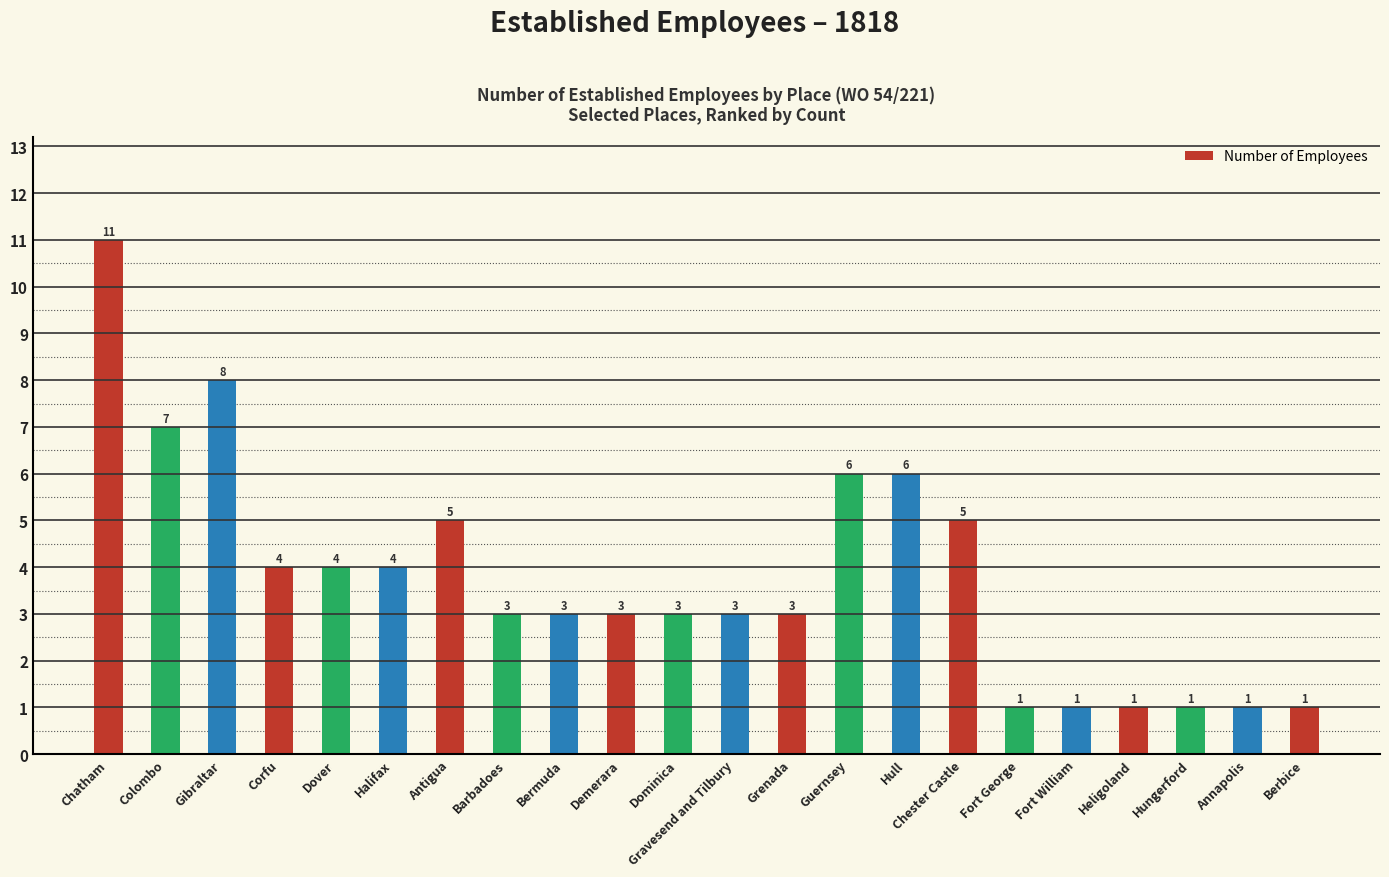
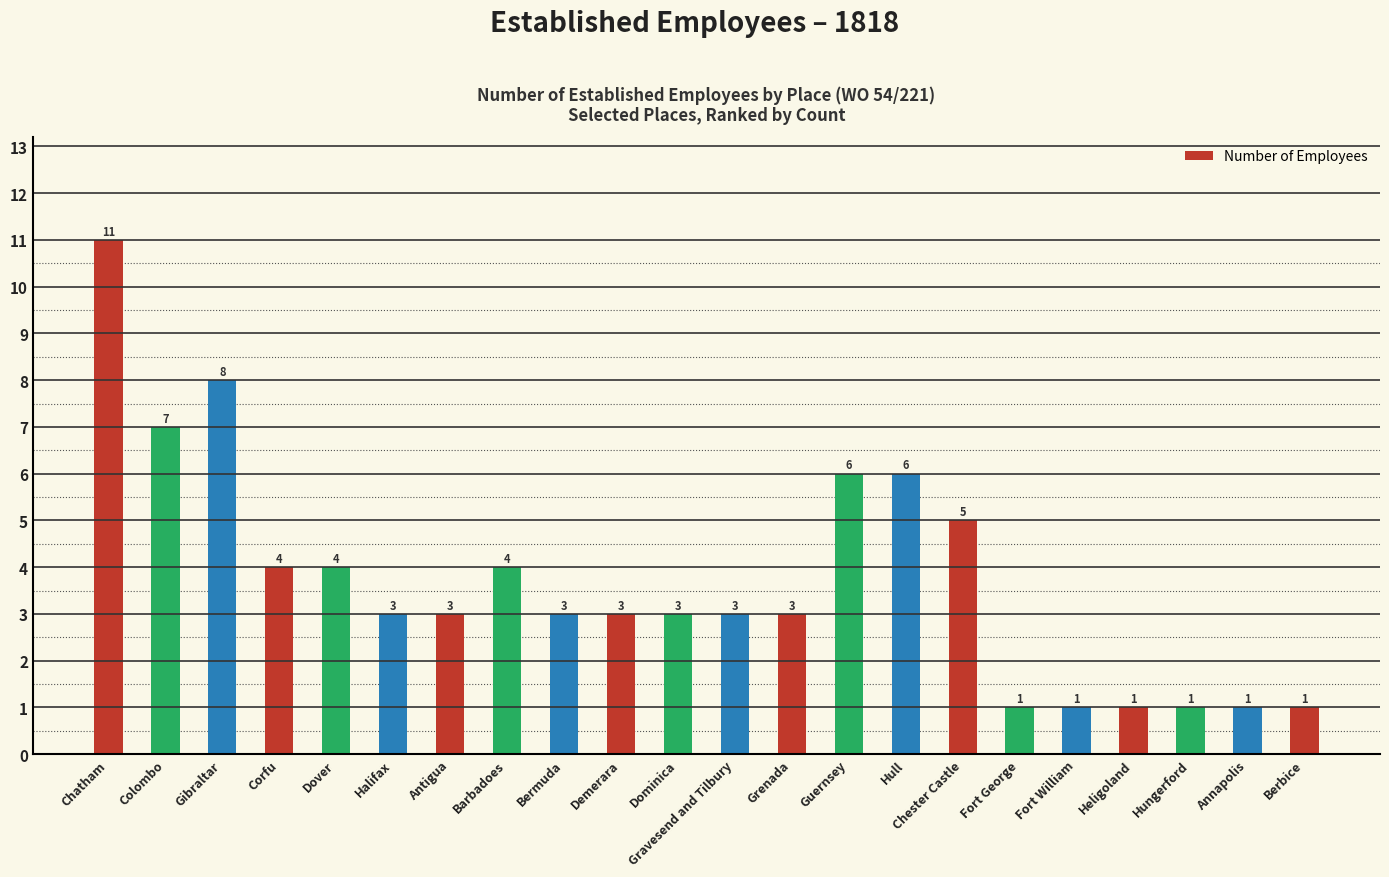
  {
    "Chatham": 11,
    "Colombo": 7,
    "Gibraltar": 8,
    "Corfu": 4,
    "Dover": 4,
-   "Halifax": 4,
-   "Antigua": 5,
-   "Barbadoes": 3,
+   "Halifax": 3,
+   "Antigua": 3,
+   "Barbadoes": 4,
    "Bermuda": 3,
    "Demerara": 3,
    "Dominica": 3,
    "Gravesend and Tilbury": 3,
    "Grenada": 3,
    "Guernsey": 6,
    "Hull": 6,
    "Chester Castle": 5,
    "Fort George": 1,
    "Fort William": 1,
    "Heligoland": 1,
    "Hungerford": 1,
    "Annapolis": 1,
    "Berbice": 1
  }
